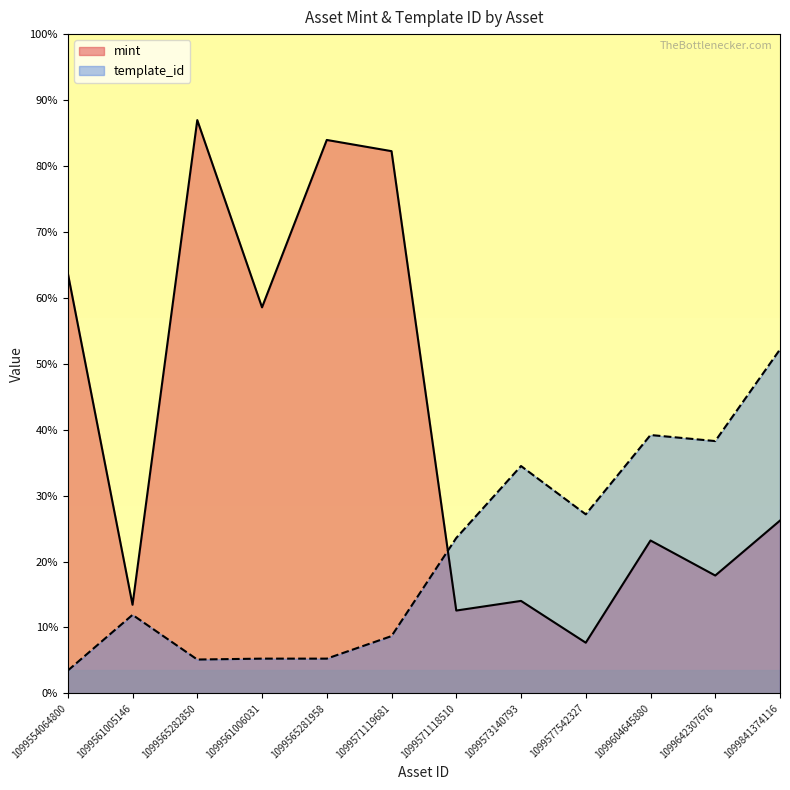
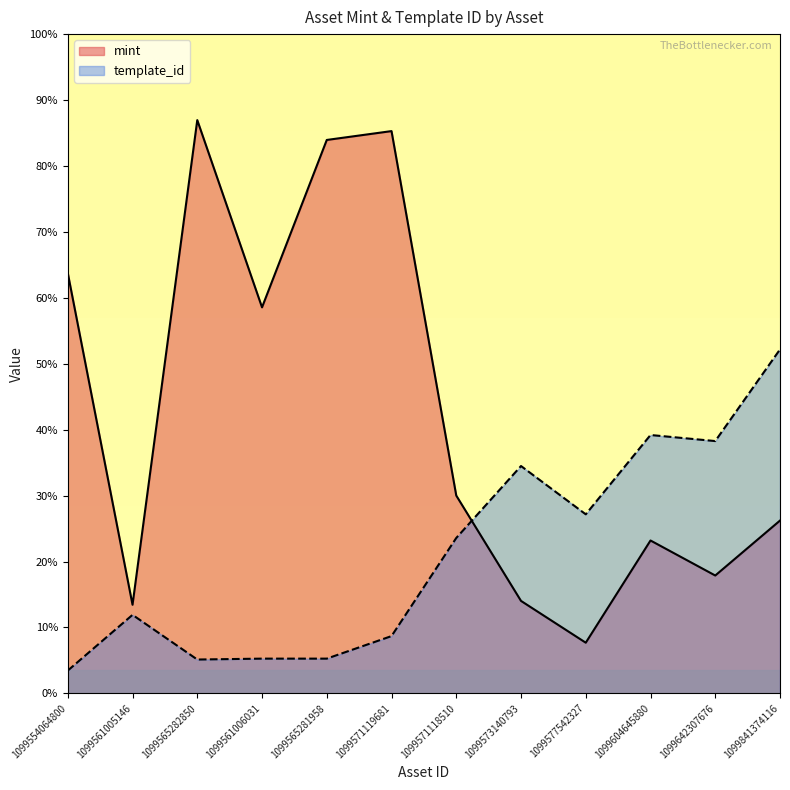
  {
    "mint": {
      "1099554064800": "64%",
      "1099561005146": "13%",
      "1099565282850": "87%",
      "1099561006031": "59%",
      "1099565281958": "84%",
-     "1099571119681": "82%",
-     "1099571118510": "13%",
+     "1099571119681": "85%",
+     "1099571118510": "30%",
      "1099573140793": "14%",
      "1099577542327": "8%",
      "1099604645880": "23%",
      "1099642307676": "18%",
      "1099841374116": "26%"
    },
    "template_id": {
      "1099561005146": "12%",
      "1099565282850": "5%",
      "1099561006031": "5%",
      "1099565281958": "5%",
      "1099571119681": "9%",
      "1099571118510": "24%",
      "1099573140793": "34%",
      "1099577542327": "27%",
      "1099604645880": "39%",
      "1099642307676": "38%",
      "1099841374116": "52%"
    }
  }
